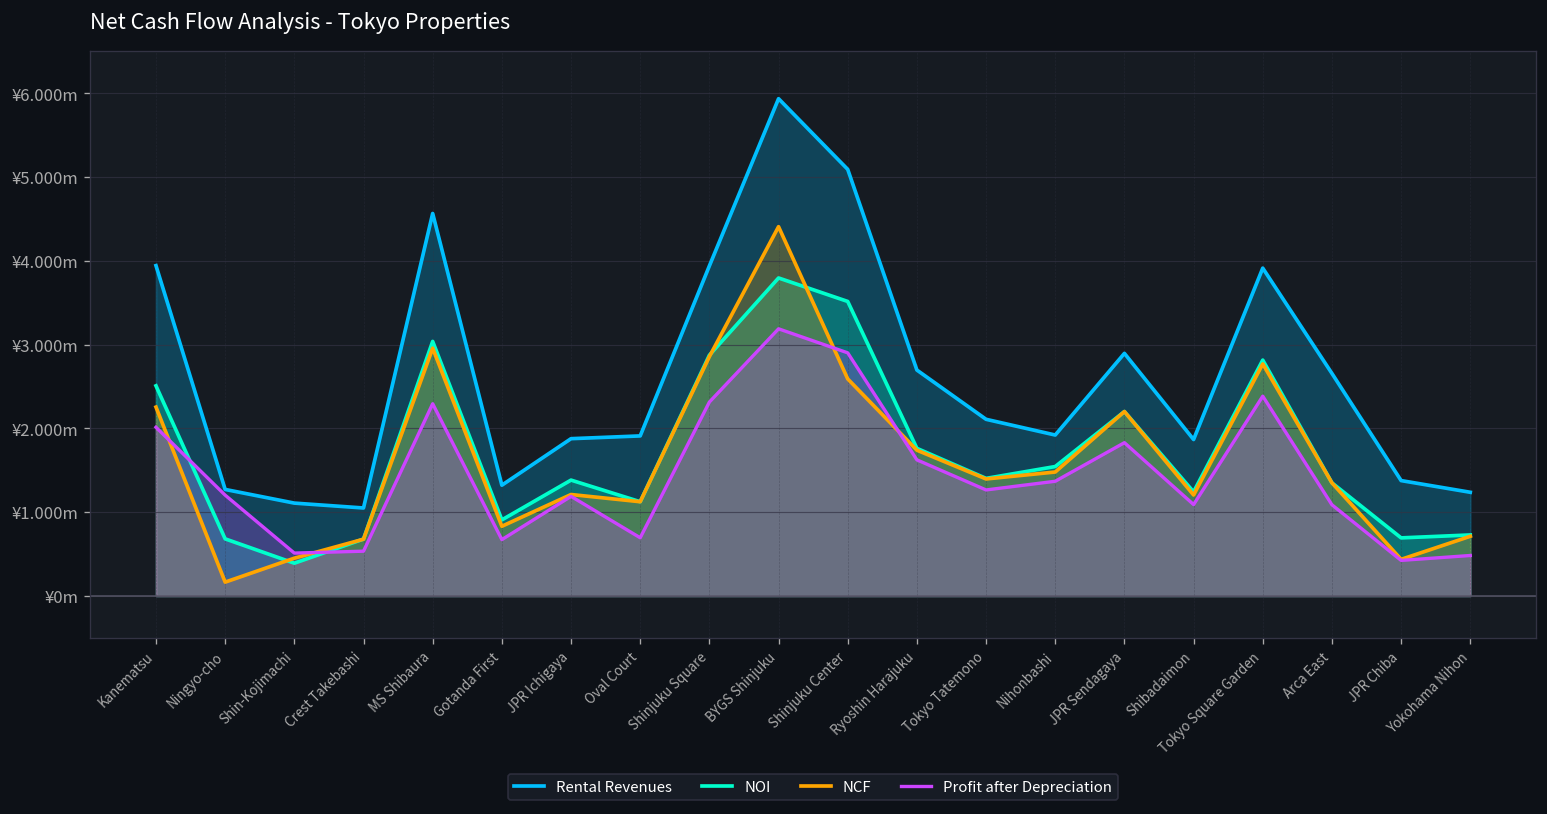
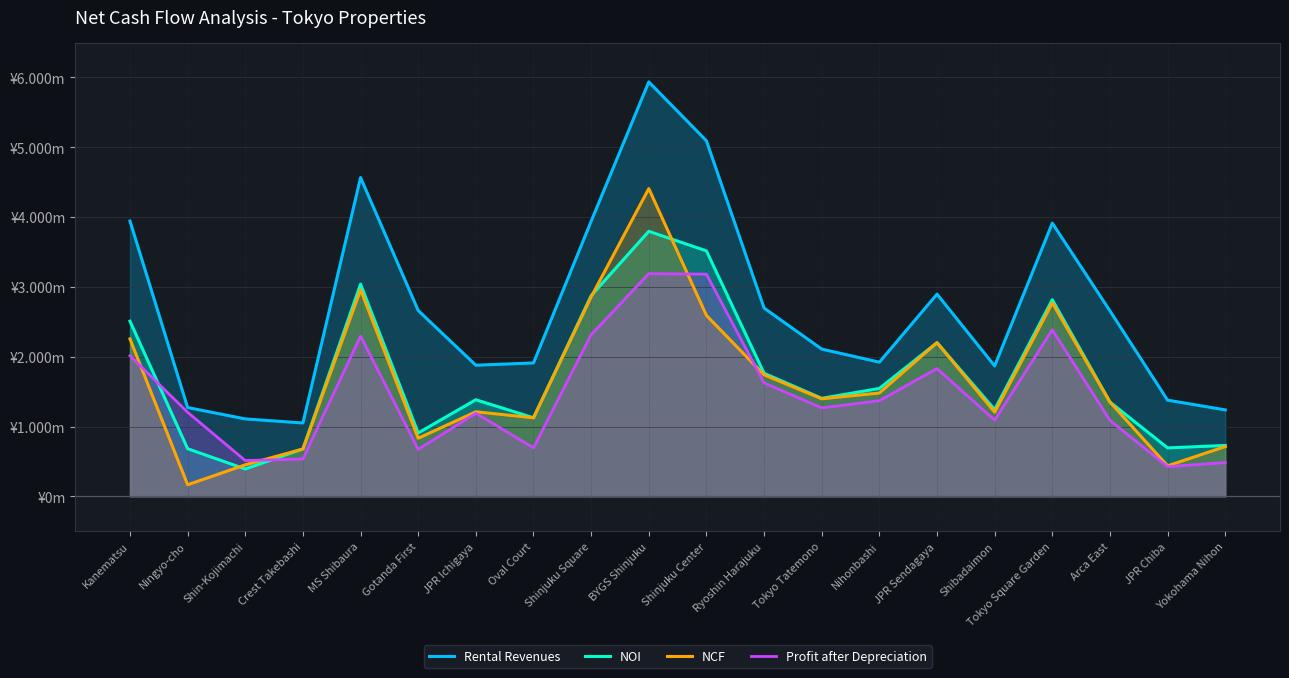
  {
    "Rental Revenues": {
      "Kanematsu": "¥3.9m",
      "Ningyo-cho": "¥1.3m",
      "Shin-Kojimachi": "¥1.1m",
      "Crest Takebashi": "¥1.1m",
      "MS Shibaura": "¥4.6m",
-     "Gotanda First": "¥1.3m",
+     "Gotanda First": "¥2.7m",
      "JPR Ichigaya": "¥1.9m",
      "Oval Court": "¥1.9m",
      "Shinjuku Square": "¥3.9m",
      "BYGS Shinjuku": "¥5.9m",
      "Shinjuku Center": "¥5.1m",
      "Ryoshin Harajuku": "¥2.7m",
      "Tokyo Tatemono": "¥2.1m",
      "Nihonbashi": "¥1.9m",
      "JPR Sendagaya": "¥2.9m",
      "Shibadaimon": "¥1.9m",
      "Tokyo Square Garden": "¥3.9m",
      "Arca East": "¥2.7m",
      "JPR Chiba": "¥1.4m",
      "Yokohama Nihon": "¥1.2m"
    },
    "NOI": {
      "Kanematsu": "¥2.5m",
      "Ningyo-cho": "¥0.7m",
      "Shin-Kojimachi": "¥0.4m",
      "MS Shibaura": "¥3.0m",
      "Gotanda First": "¥0.9m",
      "JPR Ichigaya": "¥1.4m",
      "BYGS Shinjuku": "¥3.8m",
      "Shinjuku Center": "¥3.5m",
      "Nihonbashi": "¥1.5m",
      "Shibadaimon": "¥1.2m",
      "Tokyo Square Garden": "¥2.8m",
      "JPR Chiba": "¥0.7m"
    },
    "NCF": {
      "Kanematsu": "¥2.3m",
      "Ningyo-cho": "¥0.2m",
      "Shin-Kojimachi": "¥0.5m",
      "MS Shibaura": "¥3.0m",
      "Gotanda First": "¥0.8m",
      "BYGS Shinjuku": "¥4.4m",
      "Shinjuku Center": "¥2.6m",
      "Nihonbashi": "¥1.5m",
      "Shibadaimon": "¥1.2m",
      "Tokyo Square Garden": "¥2.8m"
    },
    "Profit after Depreciation": {
      "Kanematsu": "¥2.0m",
      "Ningyo-cho": "¥1.2m",
      "Shin-Kojimachi": "¥0.5m",
      "Crest Takebashi": "¥0.5m",
      "MS Shibaura": "¥2.3m",
      "Gotanda First": "¥0.7m",
      "Oval Court": "¥0.7m",
      "Shinjuku Square": "¥2.3m",
      "BYGS Shinjuku": "¥3.2m",
-     "Shinjuku Center": "¥2.9m",
+     "Shinjuku Center": "¥3.2m",
      "Ryoshin Harajuku": "¥1.6m",
      "Tokyo Tatemono": "¥1.3m",
      "Nihonbashi": "¥1.4m",
      "JPR Sendagaya": "¥1.8m",
      "Shibadaimon": "¥1.1m",
      "Tokyo Square Garden": "¥2.4m",
      "Arca East": "¥1.1m",
      "Yokohama Nihon": "¥0.5m"
    }
  }
